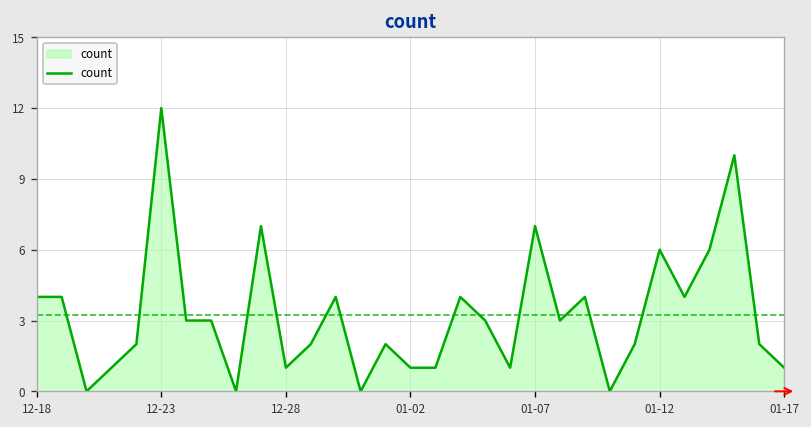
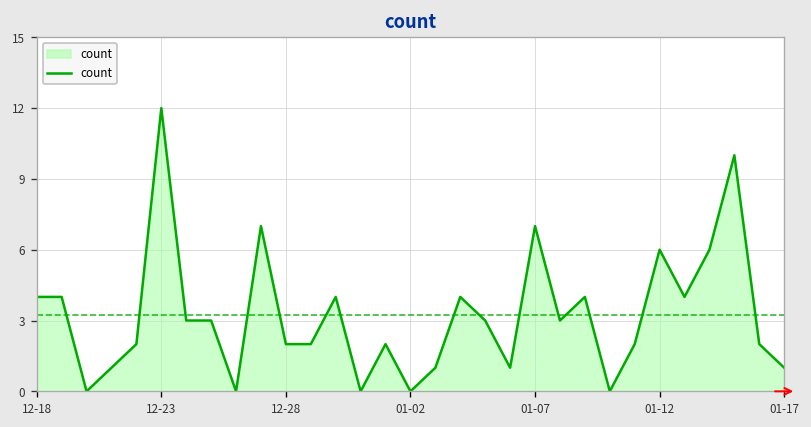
  {
    "12-18": 4,
    "12-23": 12,
-   "12-28": 1,
-   "01-02": 1,
+   "12-28": 2,
+   "01-02": 0,
    "01-07": 7,
    "01-12": 6,
    "01-17": 1
  }
